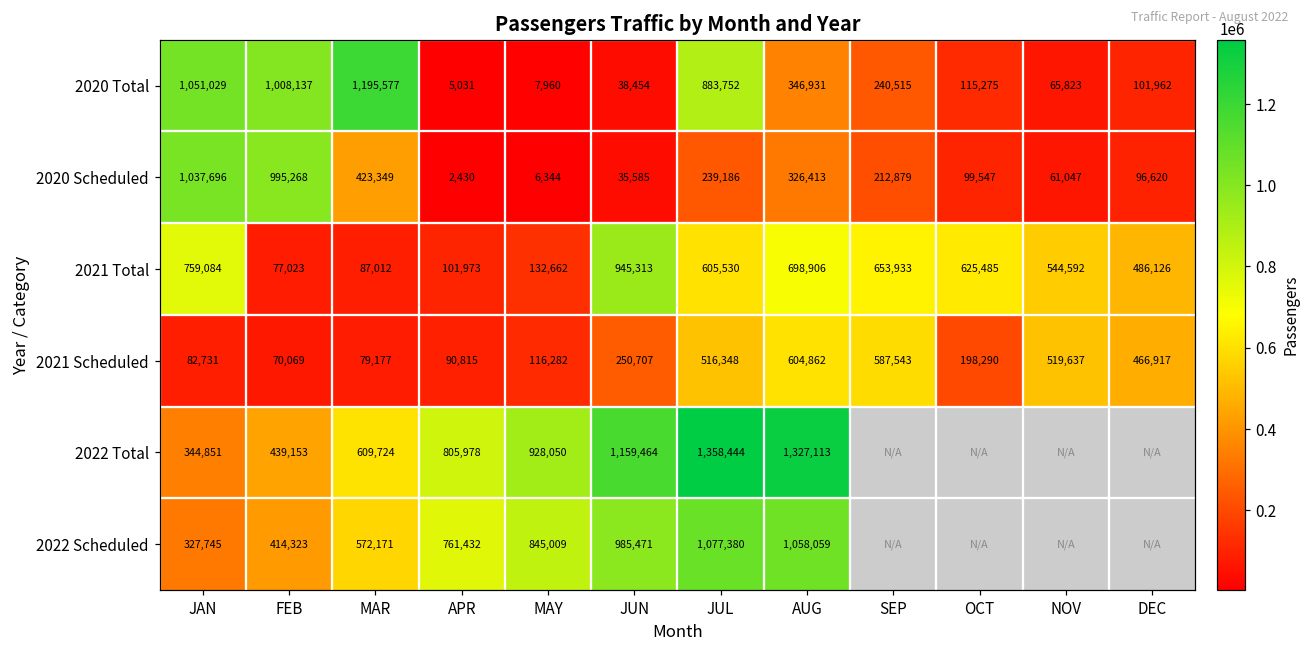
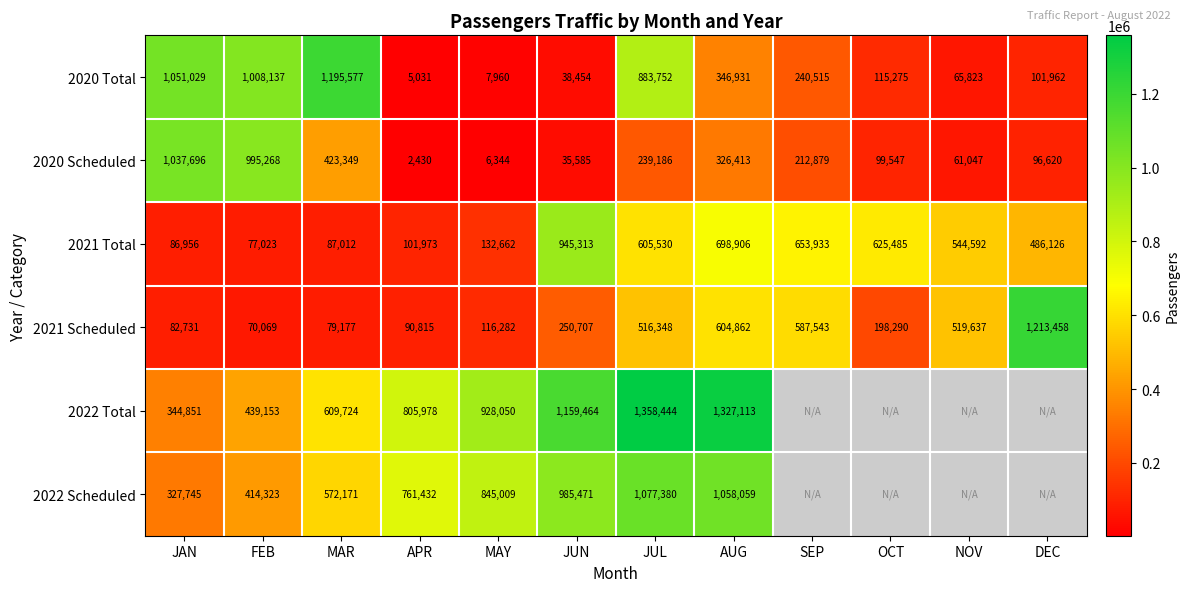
  {
    "2020 Total": {
      "JAN": "1,051,029",
      "FEB": "1,008,137",
      "MAR": "1,195,577",
      "APR": "5,031",
      "MAY": "7,960",
      "JUN": "38,454",
      "JUL": "883,752",
      "AUG": "346,931",
      "SEP": "240,515",
      "OCT": "115,275",
      "NOV": "65,823",
      "DEC": "101,962"
    },
    "2020 Scheduled": {
      "JAN": "1,037,696",
      "FEB": "995,268",
      "MAR": "423,349",
      "APR": "2,430",
      "MAY": "6,344",
      "JUN": "35,585",
      "JUL": "239,186",
      "AUG": "326,413",
      "SEP": "212,879",
      "OCT": "99,547",
      "NOV": "61,047",
      "DEC": "96,620"
    },
    "2021 Total": {
-     "JAN": "759,084",
+     "JAN": "86,956",
      "FEB": "77,023",
      "MAR": "87,012",
      "APR": "101,973",
      "MAY": "132,662",
      "JUN": "945,313",
      "JUL": "605,530",
      "AUG": "698,906",
      "SEP": "653,933",
      "OCT": "625,485",
      "NOV": "544,592",
      "DEC": "486,126"
    },
    "2021 Scheduled": {
      "JAN": "82,731",
      "FEB": "70,069",
      "MAR": "79,177",
      "APR": "90,815",
      "MAY": "116,282",
      "JUN": "250,707",
      "JUL": "516,348",
      "AUG": "604,862",
      "SEP": "587,543",
      "OCT": "198,290",
      "NOV": "519,637",
-     "DEC": "466,917"
+     "DEC": "1,213,458"
    },
    "2022 Total": {
      "JAN": "344,851",
      "FEB": "439,153",
      "MAR": "609,724",
      "APR": "805,978",
      "MAY": "928,050",
      "JUN": "1,159,464",
      "JUL": "1,358,444",
      "AUG": "1,327,113"
    },
    "2022 Scheduled": {
      "JAN": "327,745",
      "FEB": "414,323",
      "MAR": "572,171",
      "APR": "761,432",
      "MAY": "845,009",
      "JUN": "985,471",
      "JUL": "1,077,380",
      "AUG": "1,058,059"
    }
  }
